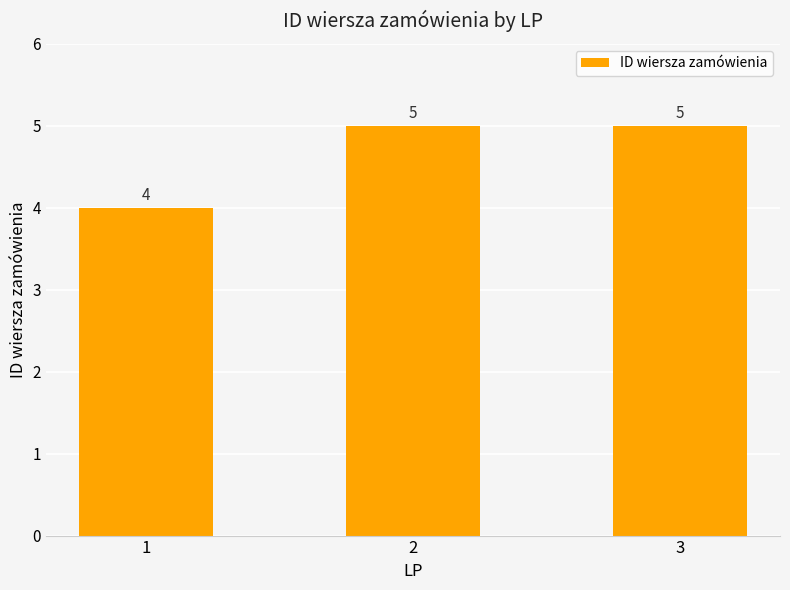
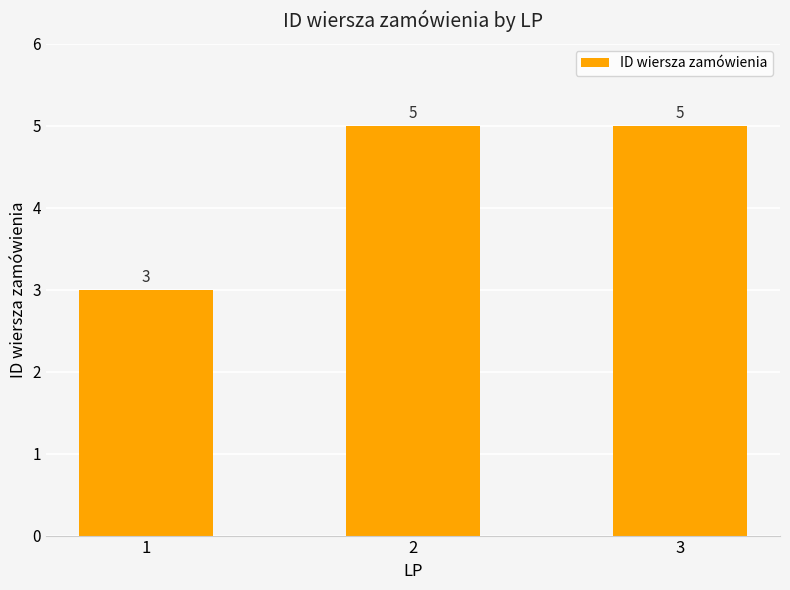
  {
-   "1": 4,
+   "1": 3,
    "2": 5,
    "3": 5
  }
